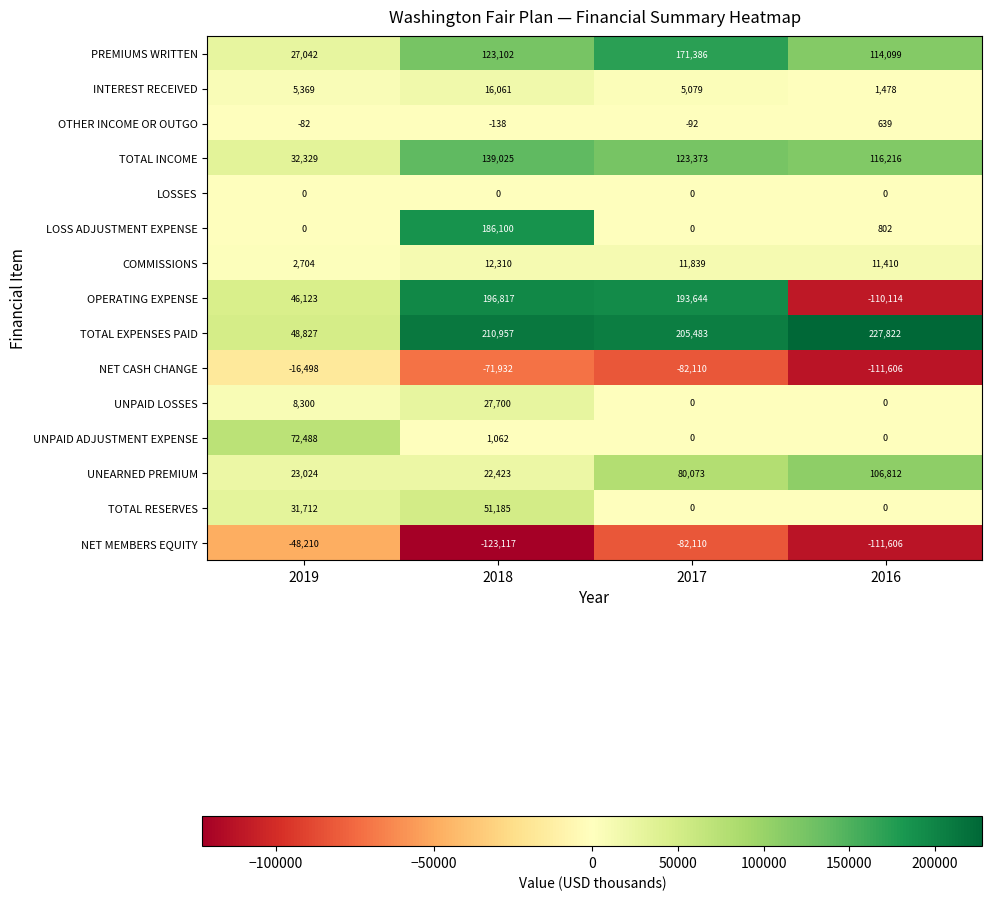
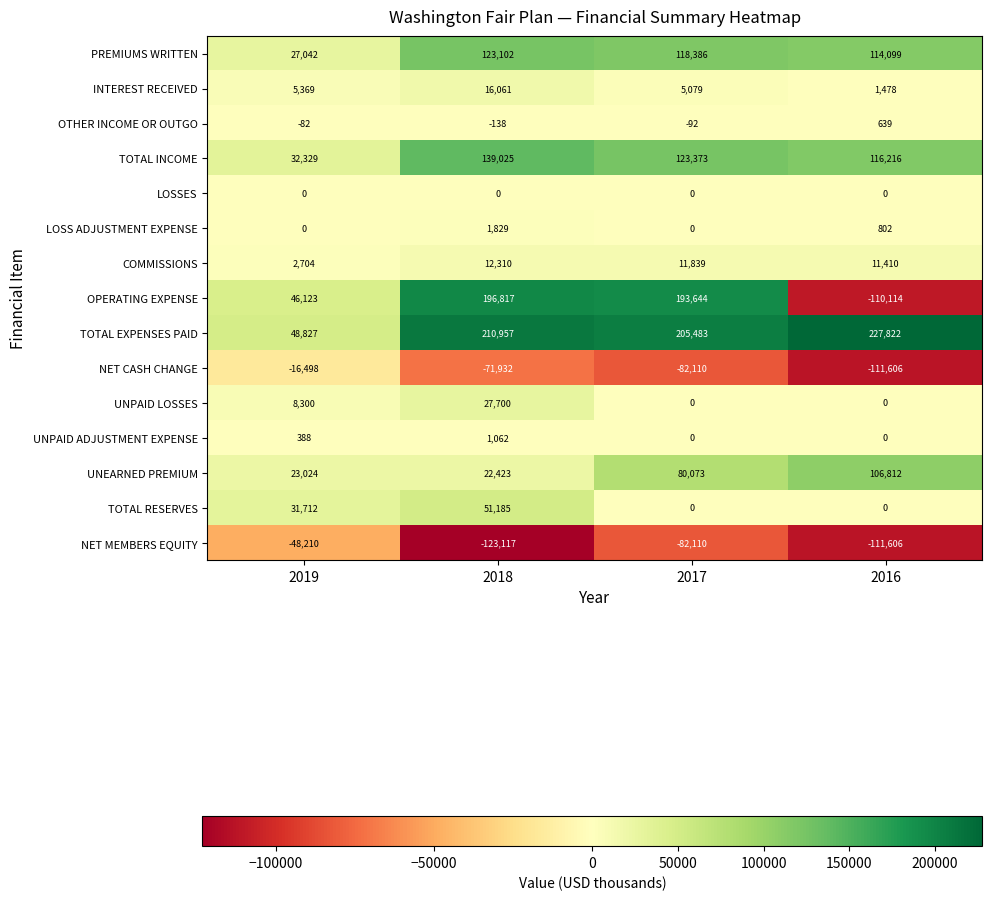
  {
    "PREMIUMS WRITTEN": {
      "2019": "27,042",
      "2018": "123,102",
-     "2017": "171,386",
+     "2017": "118,386",
      "2016": "114,099"
    },
    "INTEREST RECEIVED": {
      "2019": "5,369",
      "2018": "16,061",
      "2017": "5,079",
      "2016": "1,478"
    },
    "OTHER INCOME OR OUTGO": {
      "2019": "-82",
      "2018": "-138",
      "2017": "-92",
      "2016": "639"
    },
    "TOTAL INCOME": {
      "2019": "32,329",
      "2018": "139,025",
      "2017": "123,373",
      "2016": "116,216"
    },
    "LOSSES": {
      "2019": "0",
      "2018": "0",
      "2017": "0",
      "2016": "0"
    },
    "LOSS ADJUSTMENT EXPENSE": {
      "2019": "0",
-     "2018": "186,100",
+     "2018": "1,829",
      "2017": "0",
      "2016": "802"
    },
    "COMMISSIONS": {
      "2019": "2,704",
      "2018": "12,310",
      "2017": "11,839",
      "2016": "11,410"
    },
    "OPERATING EXPENSE": {
      "2019": "46,123",
      "2018": "196,817",
      "2017": "193,644",
      "2016": "-110,114"
    },
    "TOTAL EXPENSES PAID": {
      "2019": "48,827",
      "2018": "210,957",
      "2017": "205,483",
      "2016": "227,822"
    },
    "NET CASH CHANGE": {
      "2019": "-16,498",
      "2018": "-71,932",
      "2017": "-82,110",
      "2016": "-111,606"
    },
    "UNPAID LOSSES": {
      "2019": "8,300",
      "2018": "27,700",
      "2017": "0",
      "2016": "0"
    },
    "UNPAID ADJUSTMENT EXPENSE": {
-     "2019": "72,488",
+     "2019": "388",
      "2018": "1,062",
      "2017": "0",
      "2016": "0"
    },
    "UNEARNED PREMIUM": {
      "2019": "23,024",
      "2018": "22,423",
      "2017": "80,073",
      "2016": "106,812"
    },
    "TOTAL RESERVES": {
      "2019": "31,712",
      "2018": "51,185",
      "2017": "0",
      "2016": "0"
    },
    "NET MEMBERS EQUITY": {
      "2019": "-48,210",
      "2018": "-123,117",
      "2017": "-82,110",
      "2016": "-111,606"
    }
  }
